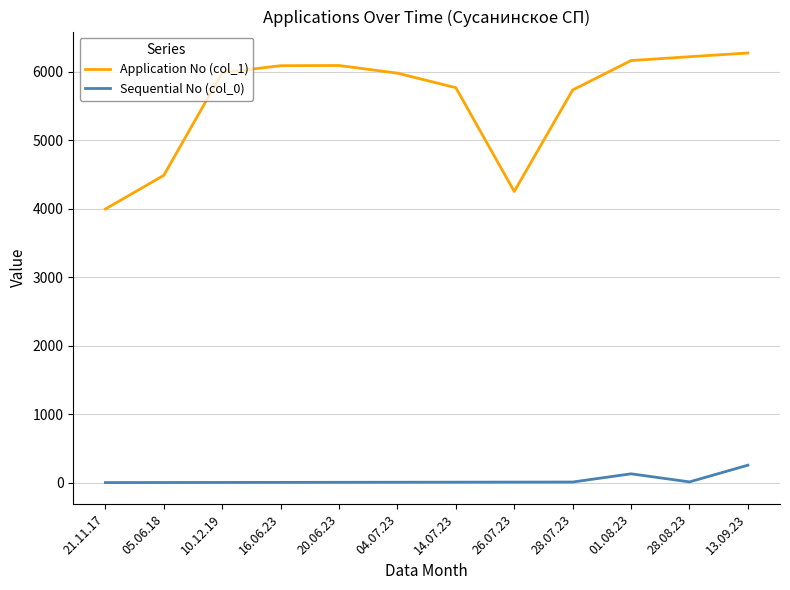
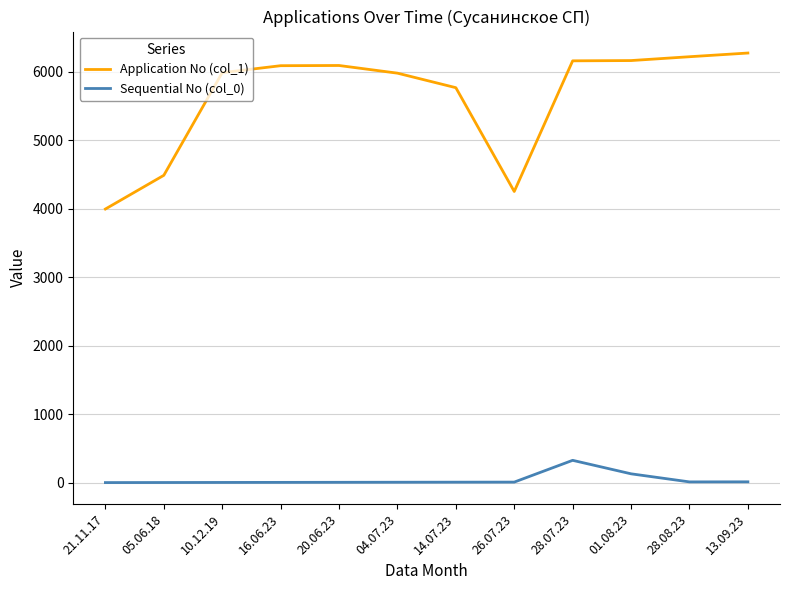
  {
    "Application No (col_1)": {
      "21.11.17": 4000,
      "05.06.18": 4500,
      "16.06.23": 6100,
      "20.06.23": 6100,
      "04.07.23": 6000,
      "14.07.23": 5800,
      "26.07.23": 4300,
-     "28.07.23": 5700,
+     "28.07.23": 6200,
      "01.08.23": 6200,
      "28.08.23": 6200,
      "13.09.23": 6300
    },
    "Sequential No (col_0)": {
      "21.11.17": 0,
      "05.06.18": 0,
      "10.12.19": 0,
      "16.06.23": 0,
      "20.06.23": 0,
      "04.07.23": 0,
      "14.07.23": 0,
      "26.07.23": 0,
-     "28.07.23": 0,
+     "28.07.23": 300,
      "01.08.23": 100,
      "28.08.23": 0,
-     "13.09.23": 300
+     "13.09.23": 0
    }
  }
